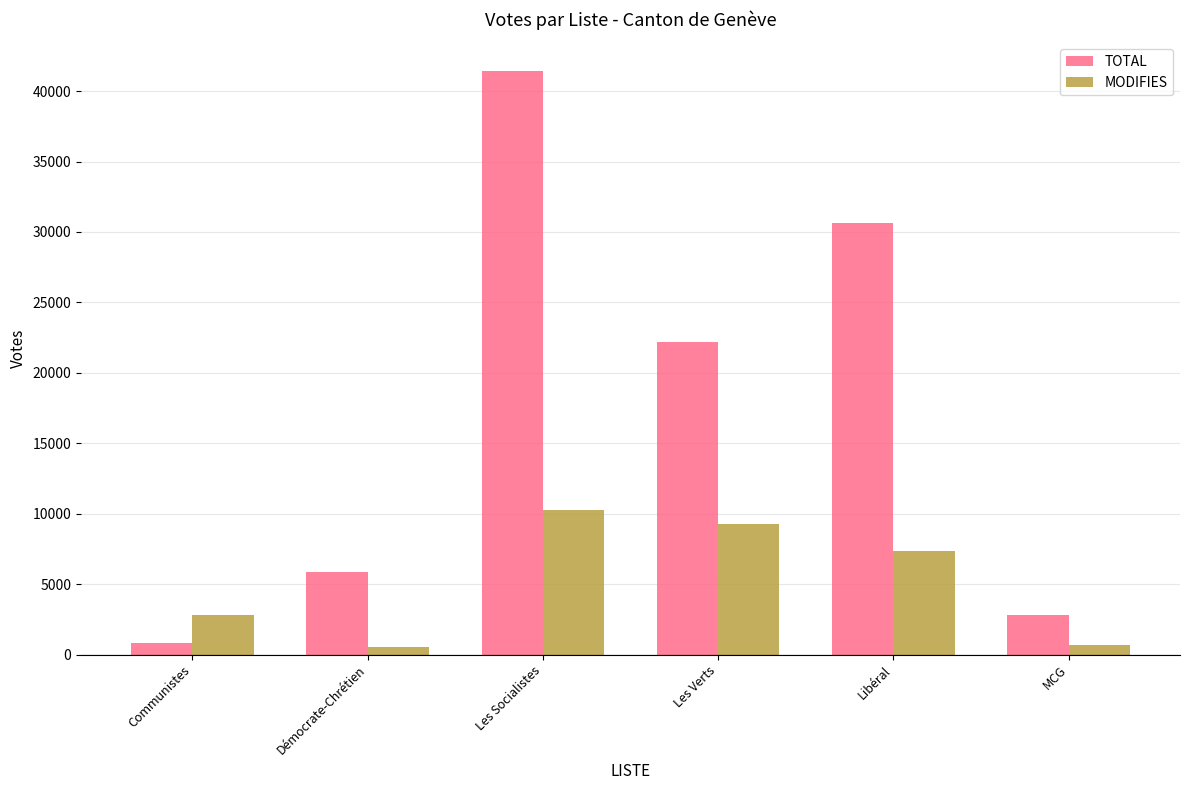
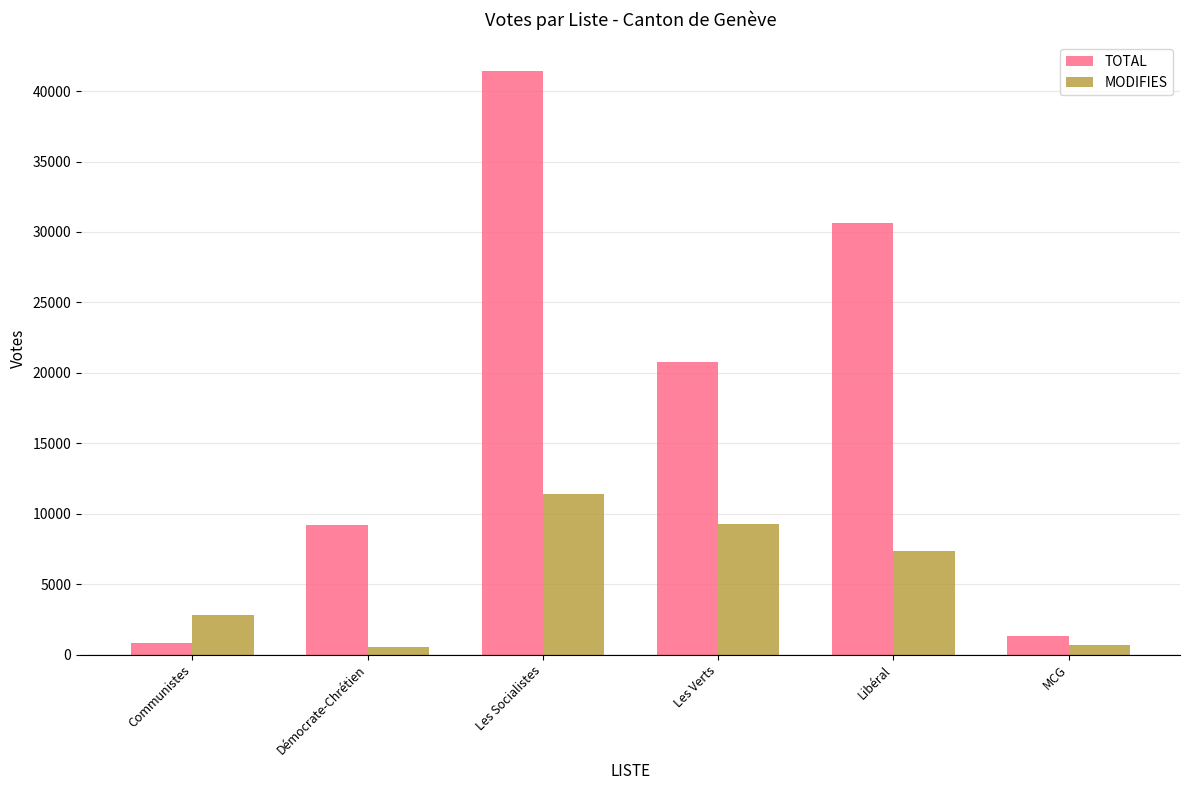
  {
    "TOTAL": {
      "Communistes": 800,
-     "Démocrate-Chrétien": 5900,
+     "Démocrate-Chrétien": 9200,
      "Les Socialistes": 41400,
-     "Les Verts": 22200,
+     "Les Verts": 20800,
      "Libéral": 30600,
-     "MCG": 2800
+     "MCG": 1300
    },
    "MODIFIES": {
      "Communistes": 2800,
      "Démocrate-Chrétien": 600,
-     "Les Socialistes": 10300,
+     "Les Socialistes": 11400,
      "Les Verts": 9300,
      "Libéral": 7300,
      "MCG": 700
    }
  }
